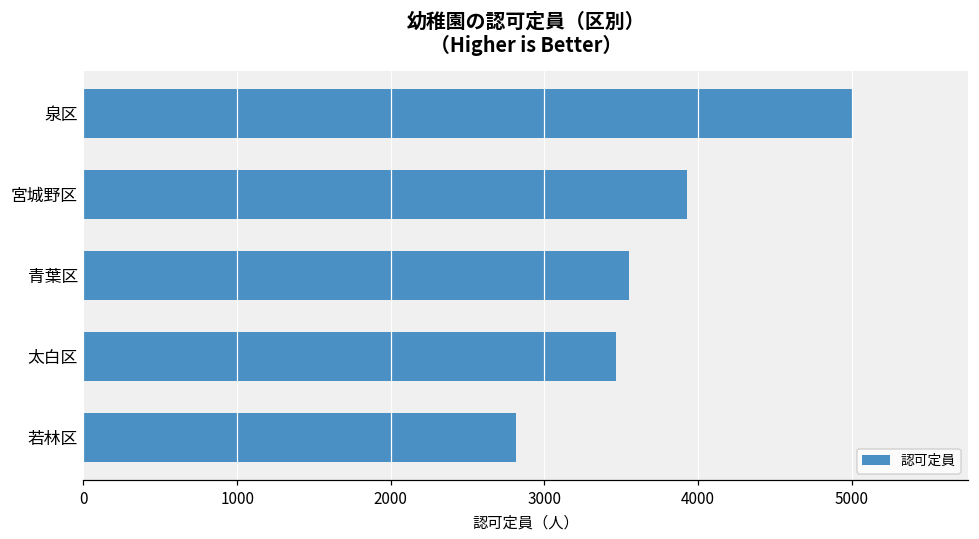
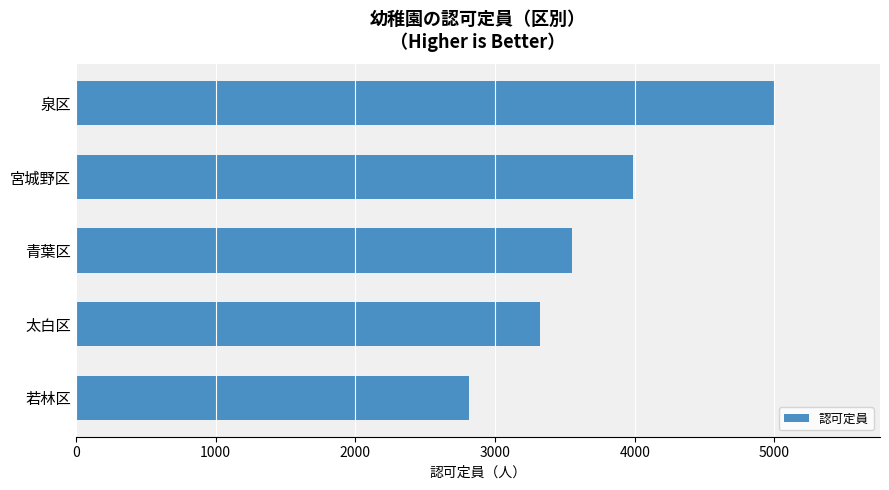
  {
    "泉区": 5010,
-   "宮城野区": 3930,
+   "宮城野区": 3990,
    "青葉区": 3550,
-   "太白区": 3470,
+   "太白区": 3320,
    "若林区": 2820
  }
